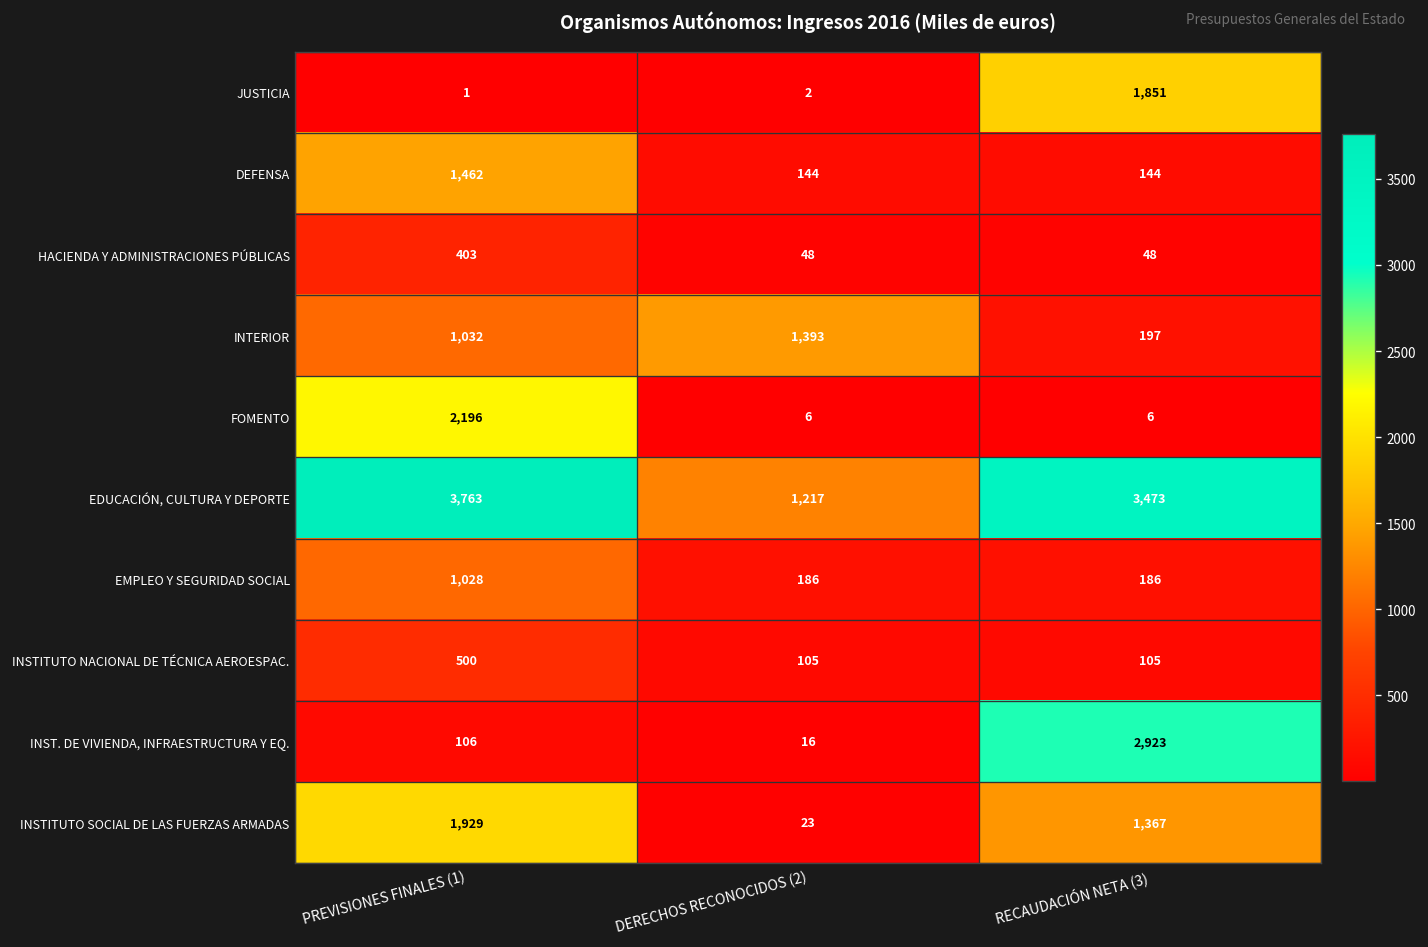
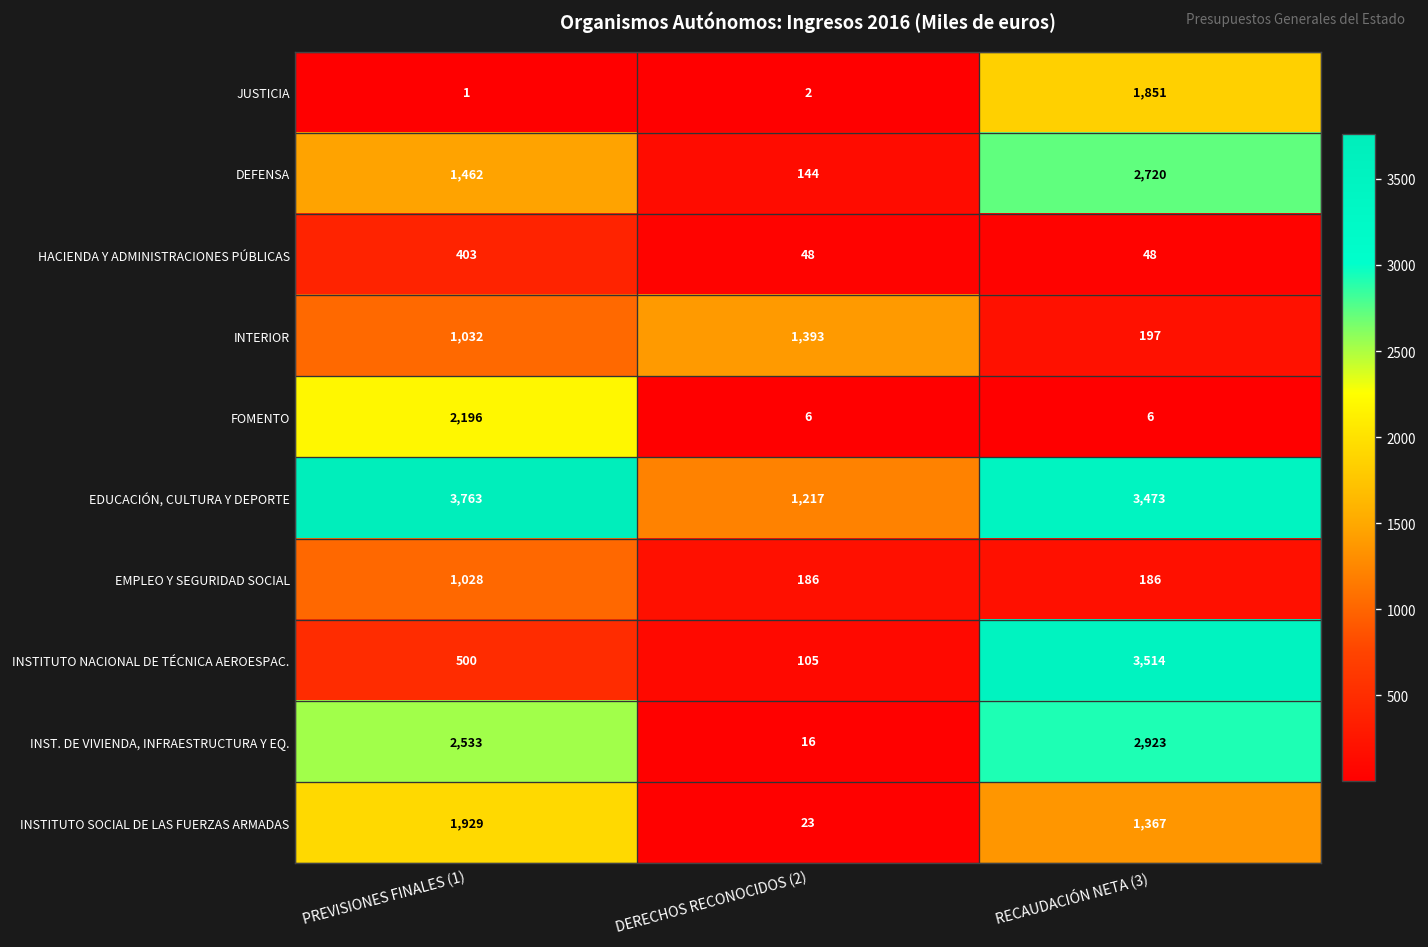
  {
    "JUSTICIA": {
      "PREVISIONES FINALES (1)": "1",
      "DERECHOS RECONOCIDOS (2)": "2",
      "RECAUDACIÓN NETA (3)": "1,851"
    },
    "DEFENSA": {
      "PREVISIONES FINALES (1)": "1,462",
      "DERECHOS RECONOCIDOS (2)": "144",
-     "RECAUDACIÓN NETA (3)": "144"
+     "RECAUDACIÓN NETA (3)": "2,720"
    },
    "HACIENDA Y ADMINISTRACIONES PÚBLICAS": {
      "PREVISIONES FINALES (1)": "403",
      "DERECHOS RECONOCIDOS (2)": "48",
      "RECAUDACIÓN NETA (3)": "48"
    },
    "INTERIOR": {
      "PREVISIONES FINALES (1)": "1,032",
      "DERECHOS RECONOCIDOS (2)": "1,393",
      "RECAUDACIÓN NETA (3)": "197"
    },
    "FOMENTO": {
      "PREVISIONES FINALES (1)": "2,196",
      "DERECHOS RECONOCIDOS (2)": "6",
      "RECAUDACIÓN NETA (3)": "6"
    },
    "EDUCACIÓN, CULTURA Y DEPORTE": {
      "PREVISIONES FINALES (1)": "3,763",
      "DERECHOS RECONOCIDOS (2)": "1,217",
      "RECAUDACIÓN NETA (3)": "3,473"
    },
    "EMPLEO Y SEGURIDAD SOCIAL": {
      "PREVISIONES FINALES (1)": "1,028",
      "DERECHOS RECONOCIDOS (2)": "186",
      "RECAUDACIÓN NETA (3)": "186"
    },
    "INSTITUTO NACIONAL DE TÉCNICA AEROESPAC.": {
      "PREVISIONES FINALES (1)": "500",
      "DERECHOS RECONOCIDOS (2)": "105",
-     "RECAUDACIÓN NETA (3)": "105"
+     "RECAUDACIÓN NETA (3)": "3,514"
    },
    "INST. DE VIVIENDA, INFRAESTRUCTURA Y EQ.": {
-     "PREVISIONES FINALES (1)": "106",
+     "PREVISIONES FINALES (1)": "2,533",
      "DERECHOS RECONOCIDOS (2)": "16",
      "RECAUDACIÓN NETA (3)": "2,923"
    },
    "INSTITUTO SOCIAL DE LAS FUERZAS ARMADAS": {
      "PREVISIONES FINALES (1)": "1,929",
      "DERECHOS RECONOCIDOS (2)": "23",
      "RECAUDACIÓN NETA (3)": "1,367"
    }
  }
